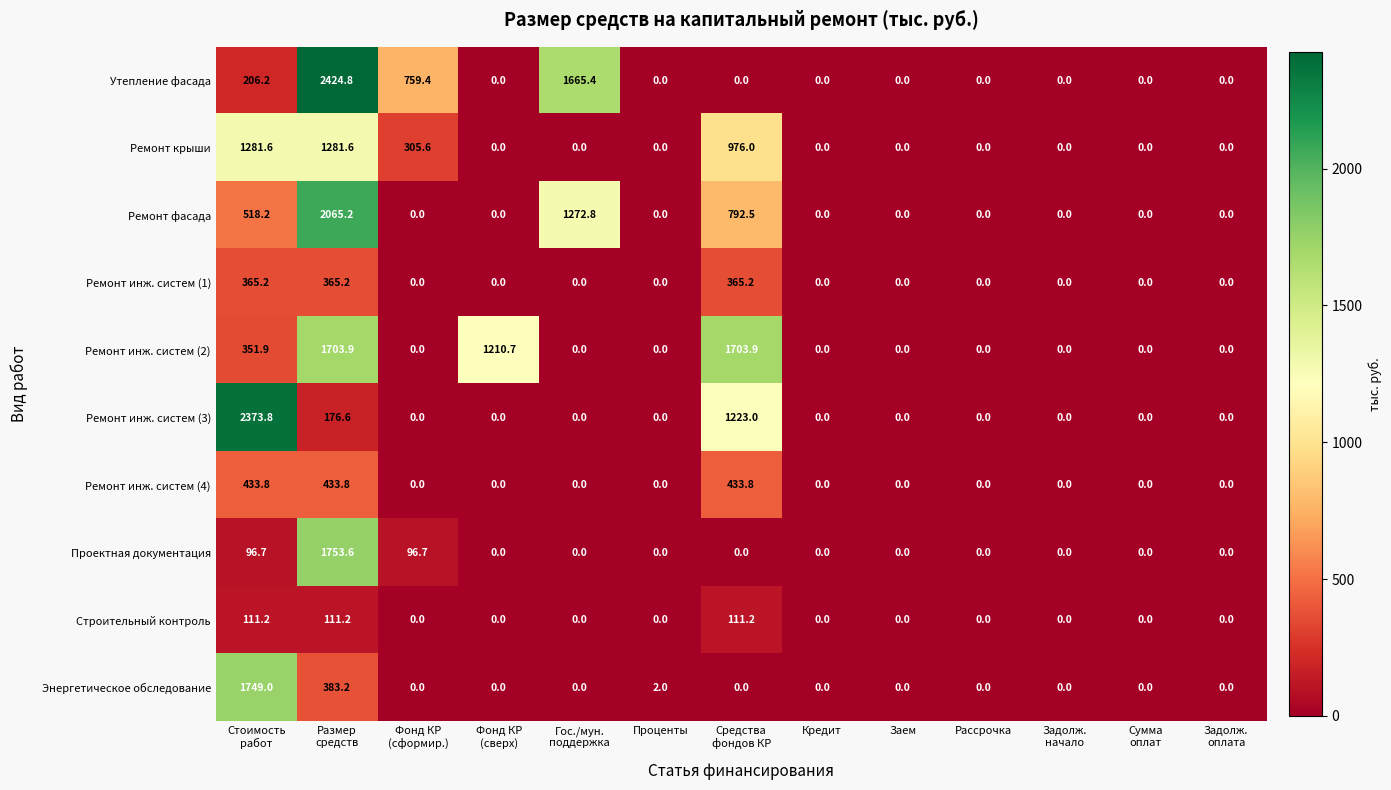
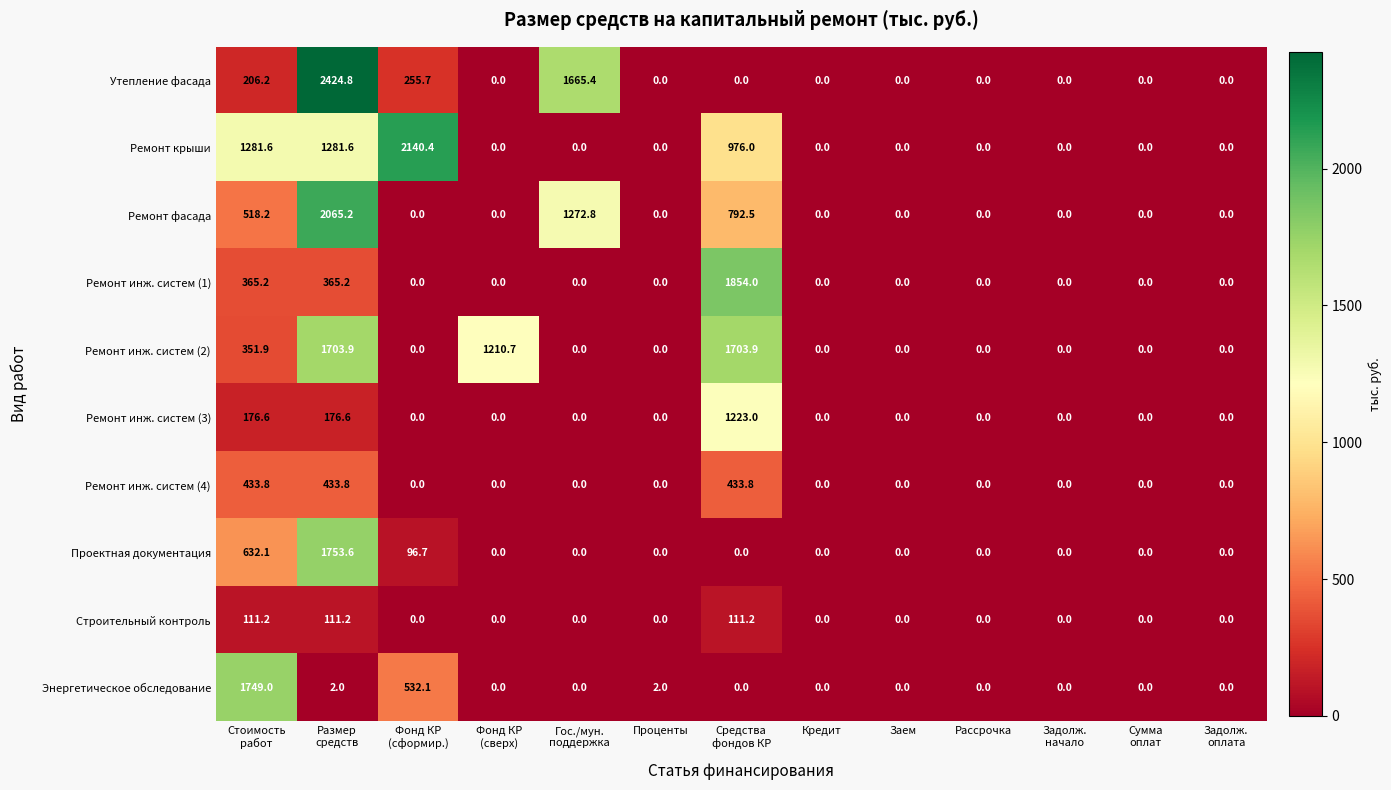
  {
    "Утепление фасада": {
      "Стоимость работ": 206.2,
      "Размер средств": 2424.8,
-     "Фонд КР (сформир.)": 759.4,
+     "Фонд КР (сформир.)": 255.7,
      "Фонд КР (сверх)": 0.0,
      "Гос./мун. поддержка": 1665.4,
      "Проценты": 0.0,
      "Средства фондов КР": 0.0,
      "Кредит": 0.0,
      "Заем": 0.0,
      "Рассрочка": 0.0,
      "Задолж. начало": 0.0,
      "Сумма оплат": 0.0,
      "Задолж. оплата": 0.0
    },
    "Ремонт крыши": {
      "Стоимость работ": 1281.6,
      "Размер средств": 1281.6,
-     "Фонд КР (сформир.)": 305.6,
+     "Фонд КР (сформир.)": 2140.4,
      "Фонд КР (сверх)": 0.0,
      "Гос./мун. поддержка": 0.0,
      "Проценты": 0.0,
      "Средства фондов КР": 976.0,
      "Кредит": 0.0,
      "Заем": 0.0,
      "Рассрочка": 0.0,
      "Задолж. начало": 0.0,
      "Сумма оплат": 0.0,
      "Задолж. оплата": 0.0
    },
    "Ремонт фасада": {
      "Стоимость работ": 518.2,
      "Размер средств": 2065.2,
      "Фонд КР (сформир.)": 0.0,
      "Фонд КР (сверх)": 0.0,
      "Гос./мун. поддержка": 1272.8,
      "Проценты": 0.0,
      "Средства фондов КР": 792.5,
      "Кредит": 0.0,
      "Заем": 0.0,
      "Рассрочка": 0.0,
      "Задолж. начало": 0.0,
      "Сумма оплат": 0.0,
      "Задолж. оплата": 0.0
    },
    "Ремонт инж. систем (1)": {
      "Стоимость работ": 365.2,
      "Размер средств": 365.2,
      "Фонд КР (сформир.)": 0.0,
      "Фонд КР (сверх)": 0.0,
      "Гос./мун. поддержка": 0.0,
      "Проценты": 0.0,
-     "Средства фондов КР": 365.2,
+     "Средства фондов КР": 1854.0,
      "Кредит": 0.0,
      "Заем": 0.0,
      "Рассрочка": 0.0,
      "Задолж. начало": 0.0,
      "Сумма оплат": 0.0,
      "Задолж. оплата": 0.0
    },
    "Ремонт инж. систем (2)": {
      "Стоимость работ": 351.9,
      "Размер средств": 1703.9,
      "Фонд КР (сформир.)": 0.0,
      "Фонд КР (сверх)": 1210.7,
      "Гос./мун. поддержка": 0.0,
      "Проценты": 0.0,
      "Средства фондов КР": 1703.9,
      "Кредит": 0.0,
      "Заем": 0.0,
      "Рассрочка": 0.0,
      "Задолж. начало": 0.0,
      "Сумма оплат": 0.0,
      "Задолж. оплата": 0.0
    },
    "Ремонт инж. систем (3)": {
-     "Стоимость работ": 2373.8,
+     "Стоимость работ": 176.6,
      "Размер средств": 176.6,
      "Фонд КР (сформир.)": 0.0,
      "Фонд КР (сверх)": 0.0,
      "Гос./мун. поддержка": 0.0,
      "Проценты": 0.0,
      "Средства фондов КР": 1223.0,
      "Кредит": 0.0,
      "Заем": 0.0,
      "Рассрочка": 0.0,
      "Задолж. начало": 0.0,
      "Сумма оплат": 0.0,
      "Задолж. оплата": 0.0
    },
    "Ремонт инж. систем (4)": {
      "Стоимость работ": 433.8,
      "Размер средств": 433.8,
      "Фонд КР (сформир.)": 0.0,
      "Фонд КР (сверх)": 0.0,
      "Гос./мун. поддержка": 0.0,
      "Проценты": 0.0,
      "Средства фондов КР": 433.8,
      "Кредит": 0.0,
      "Заем": 0.0,
      "Рассрочка": 0.0,
      "Задолж. начало": 0.0,
      "Сумма оплат": 0.0,
      "Задолж. оплата": 0.0
    },
    "Проектная документация": {
-     "Стоимость работ": 96.7,
+     "Стоимость работ": 632.1,
      "Размер средств": 1753.6,
      "Фонд КР (сформир.)": 96.7,
      "Фонд КР (сверх)": 0.0,
      "Гос./мун. поддержка": 0.0,
      "Проценты": 0.0,
      "Средства фондов КР": 0.0,
      "Кредит": 0.0,
      "Заем": 0.0,
      "Рассрочка": 0.0,
      "Задолж. начало": 0.0,
      "Сумма оплат": 0.0,
      "Задолж. оплата": 0.0
    },
    "Строительный контроль": {
      "Стоимость работ": 111.2,
      "Размер средств": 111.2,
      "Фонд КР (сформир.)": 0.0,
      "Фонд КР (сверх)": 0.0,
      "Гос./мун. поддержка": 0.0,
      "Проценты": 0.0,
      "Средства фондов КР": 111.2,
      "Кредит": 0.0,
      "Заем": 0.0,
      "Рассрочка": 0.0,
      "Задолж. начало": 0.0,
      "Сумма оплат": 0.0,
      "Задолж. оплата": 0.0
    },
    "Энергетическое обследование": {
      "Стоимость работ": 1749.0,
-     "Размер средств": 383.2,
-     "Фонд КР (сформир.)": 0.0,
+     "Размер средств": 2.0,
+     "Фонд КР (сформир.)": 532.1,
      "Фонд КР (сверх)": 0.0,
      "Гос./мун. поддержка": 0.0,
      "Проценты": 2.0,
      "Средства фондов КР": 0.0,
      "Кредит": 0.0,
      "Заем": 0.0,
      "Рассрочка": 0.0,
      "Задолж. начало": 0.0,
      "Сумма оплат": 0.0,
      "Задолж. оплата": 0.0
    }
  }
